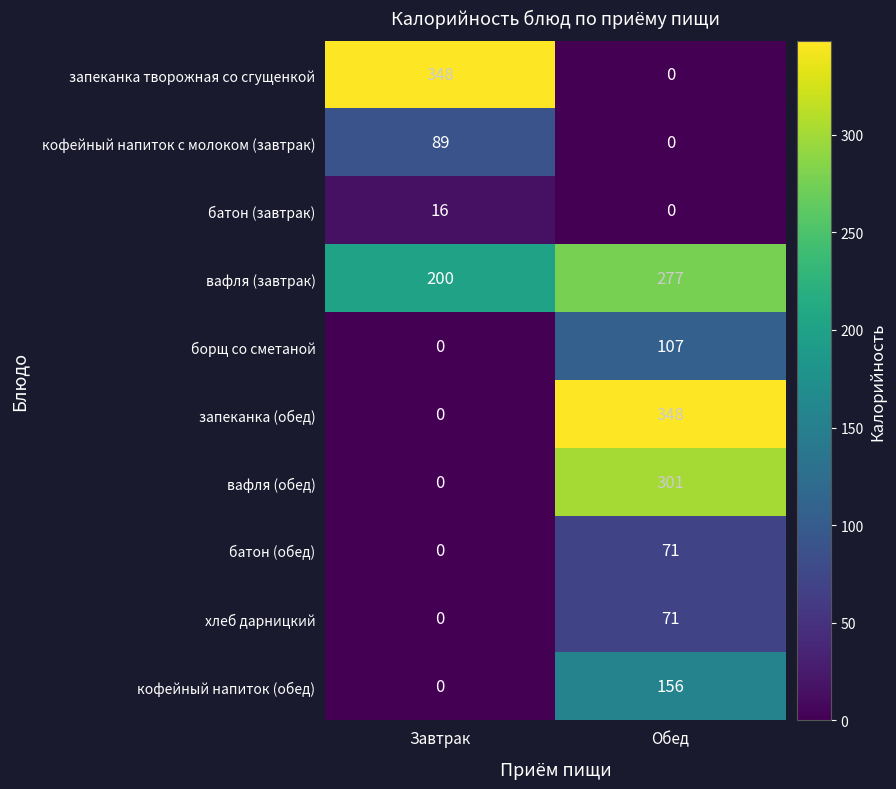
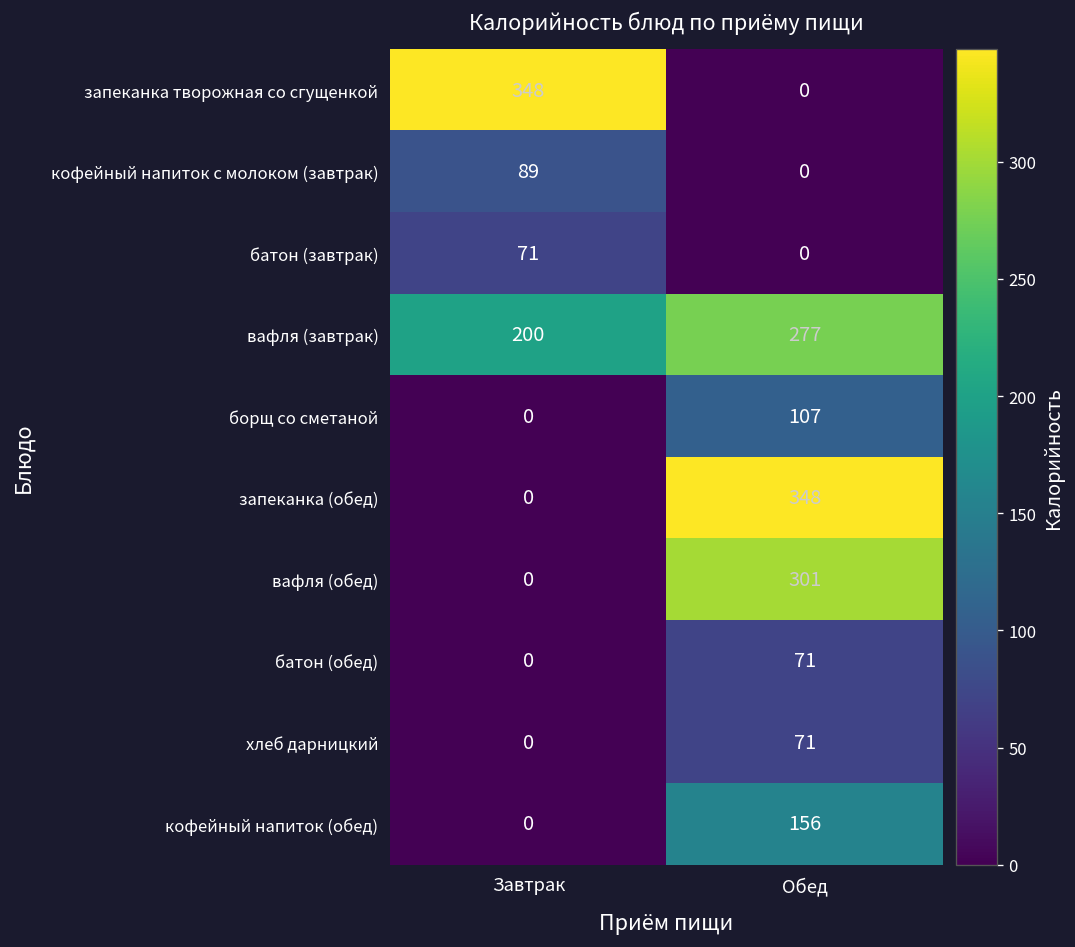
  {
    "запеканка творожная со сгущенкой": {
      "Завтрак": 348,
      "Обед": 0
    },
    "кофейный напиток с молоком (завтрак)": {
      "Завтрак": 89,
      "Обед": 0
    },
    "батон (завтрак)": {
-     "Завтрак": 16,
+     "Завтрак": 71,
      "Обед": 0
    },
    "вафля (завтрак)": {
      "Завтрак": 200,
      "Обед": 277
    },
    "борщ со сметаной": {
      "Завтрак": 0,
      "Обед": 107
    },
    "запеканка (обед)": {
      "Завтрак": 0,
      "Обед": 348
    },
    "вафля (обед)": {
      "Завтрак": 0,
      "Обед": 301
    },
    "батон (обед)": {
      "Завтрак": 0,
      "Обед": 71
    },
    "хлеб дарницкий": {
      "Завтрак": 0,
      "Обед": 71
    },
    "кофейный напиток (обед)": {
      "Завтрак": 0,
      "Обед": 156
    }
  }
